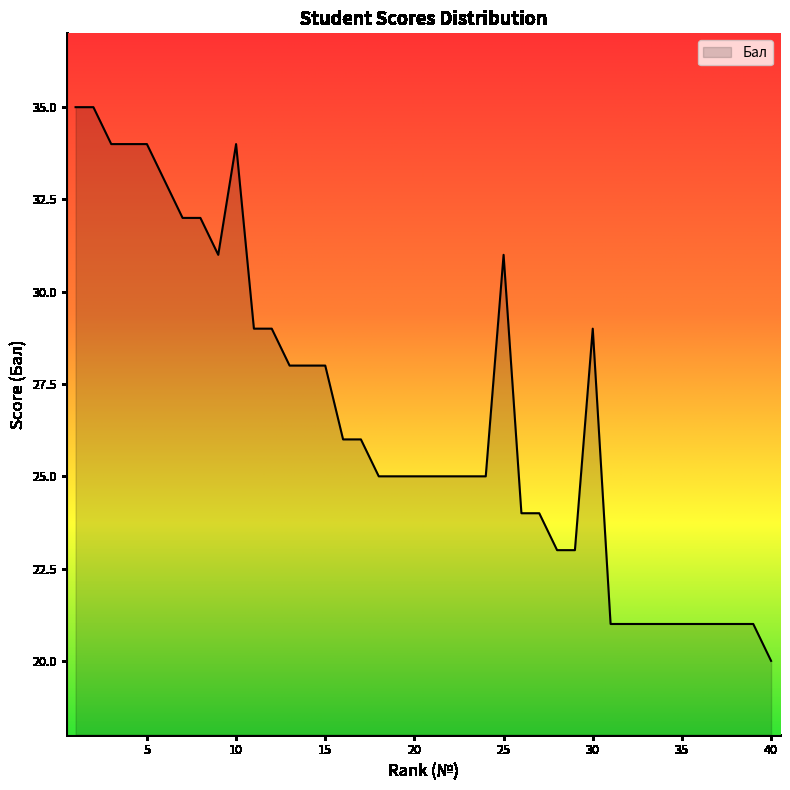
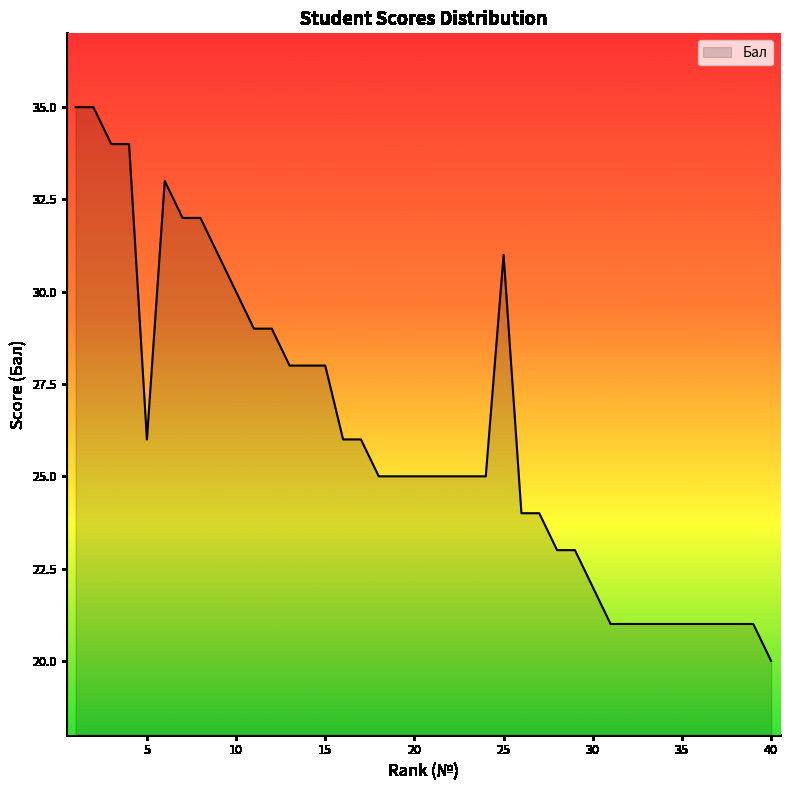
  {
-   "5": 34,
-   "10": 34,
+   "5": 26,
+   "10": 30,
    "15": 28,
    "20": 25,
    "25": 31,
-   "30": 29,
+   "30": 22,
    "35": 21,
    "40": 20
  }
